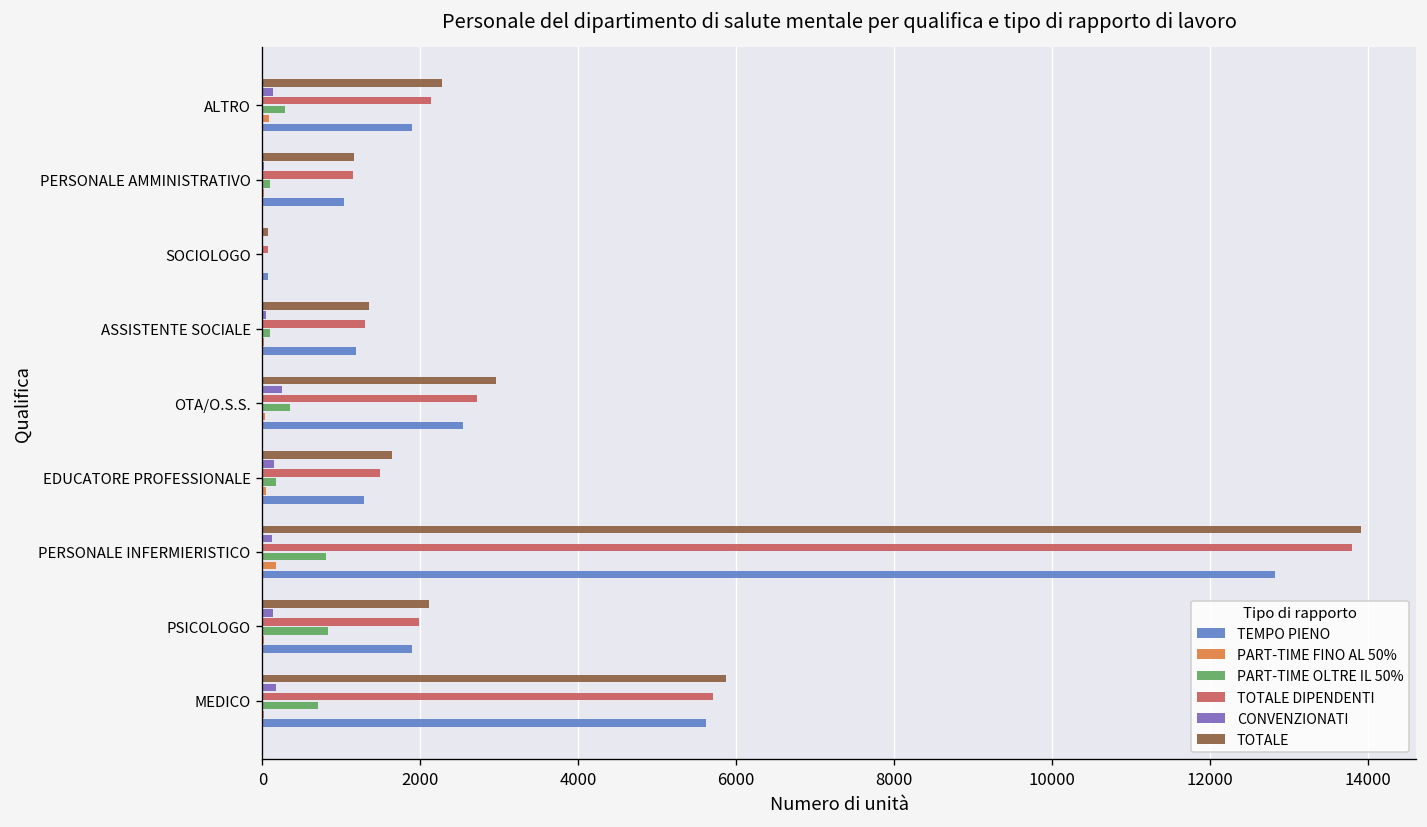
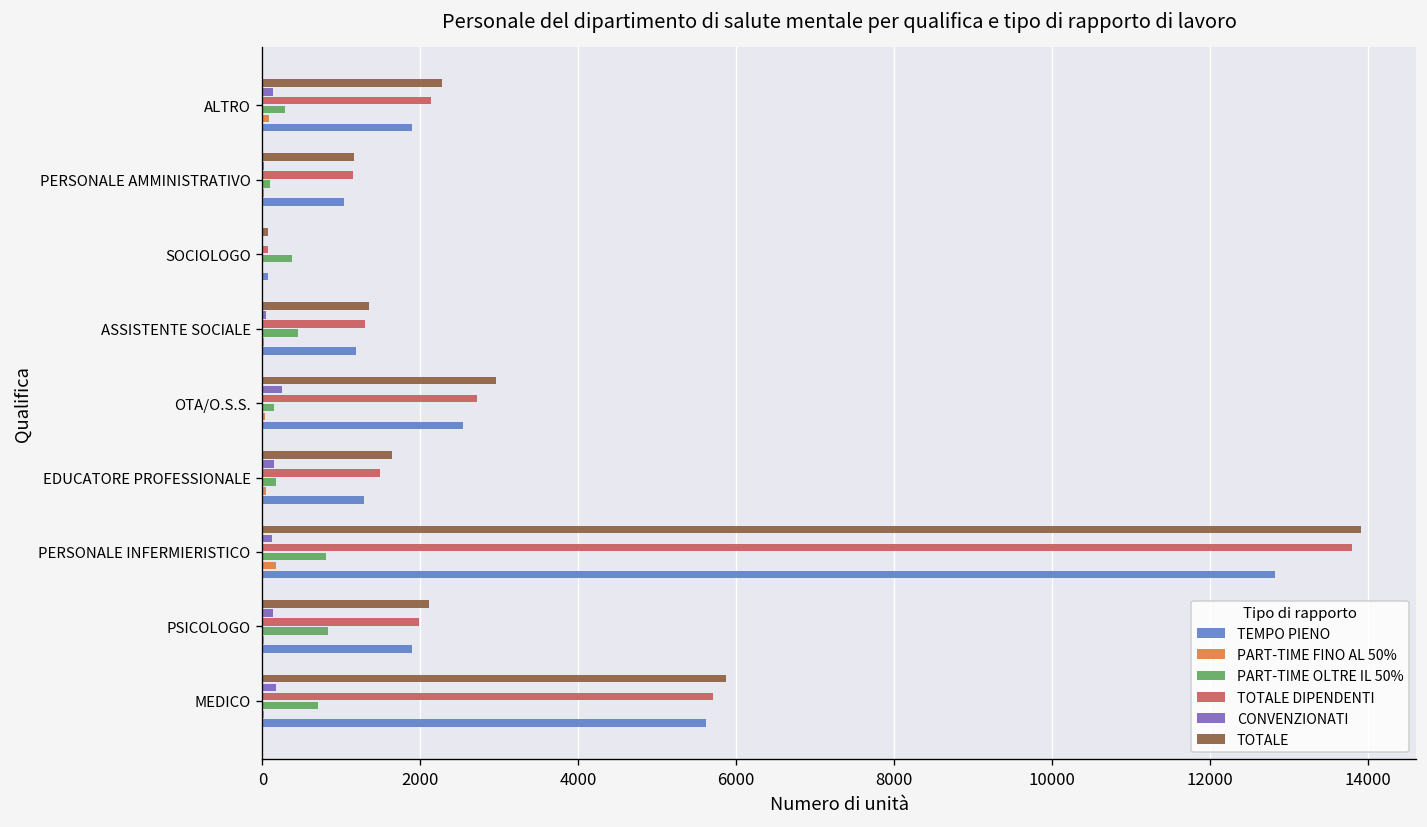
  {
    "PART-TIME OLTRE IL 50%": {
      "ALTRO": 300,
      "PERSONALE AMMINISTRATIVO": 100,
-     "SOCIOLOGO": 0,
-     "ASSISTENTE SOCIALE": 100,
-     "OTA/O.S.S.": 300,
+     "SOCIOLOGO": 400,
+     "ASSISTENTE SOCIALE": 500,
+     "OTA/O.S.S.": 100,
      "EDUCATORE PROFESSIONALE": 200,
      "PERSONALE INFERMIERISTICO": 800,
      "PSICOLOGO": 800,
      "MEDICO": 700
    },
    "TOTALE": {
      "ALTRO": 2300,
      "PERSONALE AMMINISTRATIVO": 1200,
      "SOCIOLOGO": 100,
      "ASSISTENTE SOCIALE": 1300,
      "OTA/O.S.S.": 3000,
      "EDUCATORE PROFESSIONALE": 1600,
      "PERSONALE INFERMIERISTICO": 13900,
      "PSICOLOGO": 2100,
      "MEDICO": 5900
    }
  }
